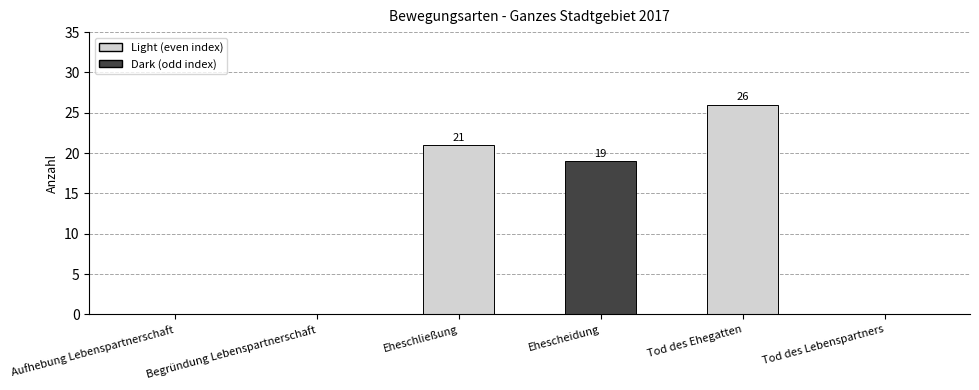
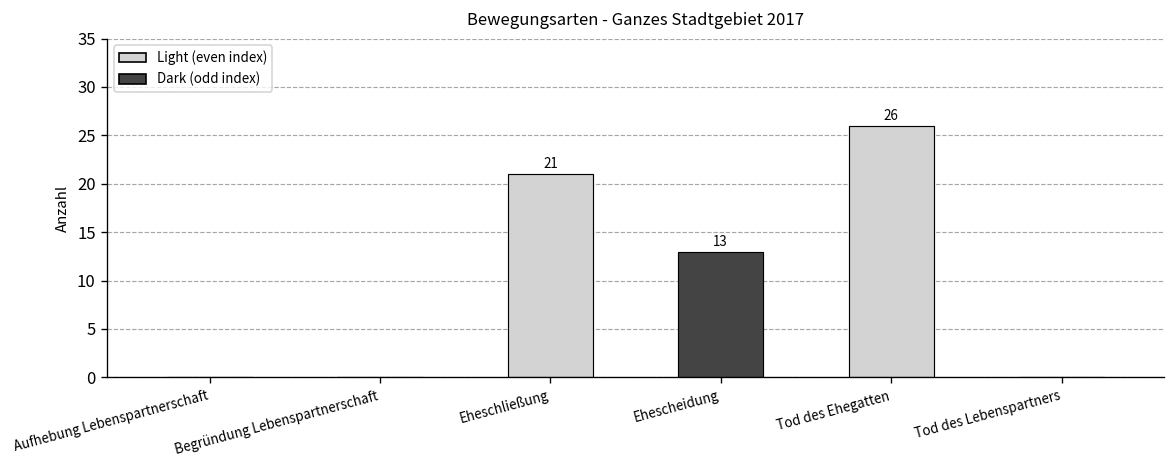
  {
    "Eheschließung": 21,
-   "Ehescheidung": 19,
+   "Ehescheidung": 13,
    "Tod des Ehegatten": 26
  }
